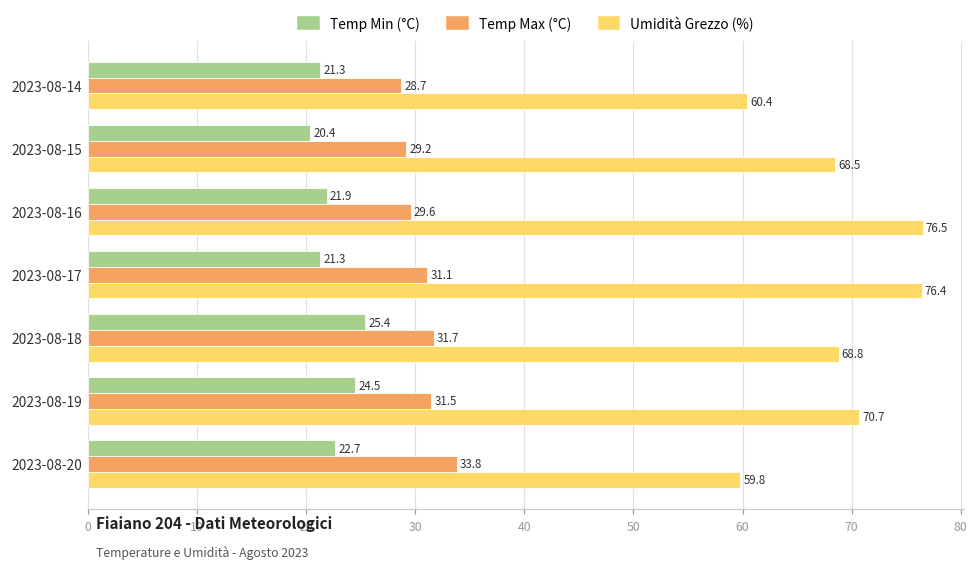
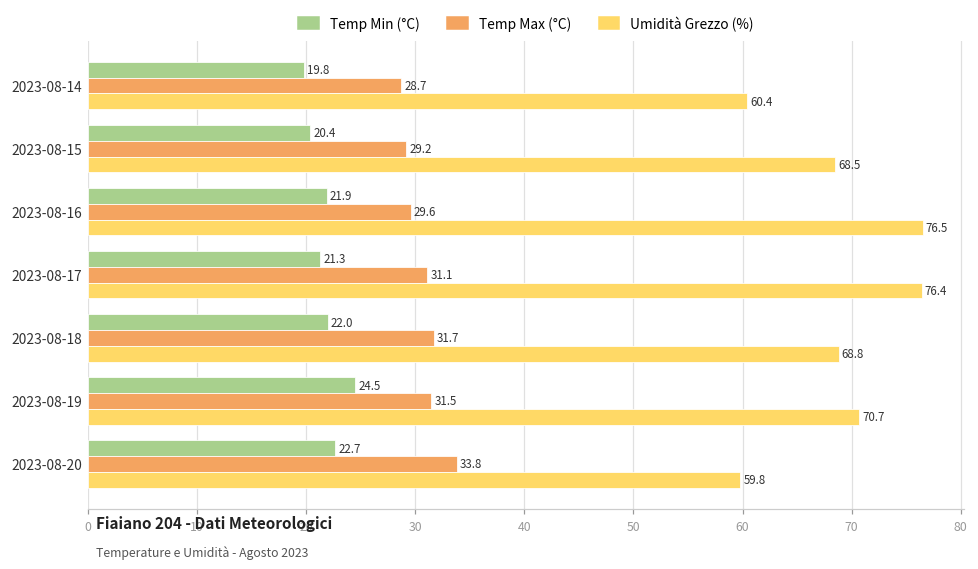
  {
    "Temp Min (°C)": {
-     "2023-08-14": 21.3,
+     "2023-08-14": 19.8,
      "2023-08-15": 20.4,
      "2023-08-16": 21.9,
      "2023-08-17": 21.3,
-     "2023-08-18": 25.4,
+     "2023-08-18": 22.0,
      "2023-08-19": 24.5,
      "2023-08-20": 22.7
    }
  }
